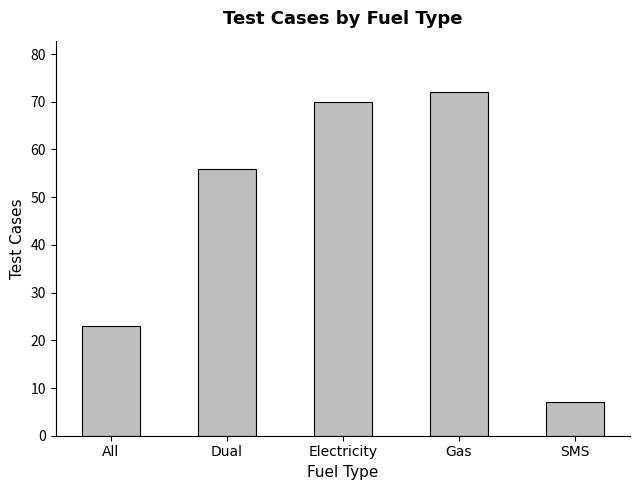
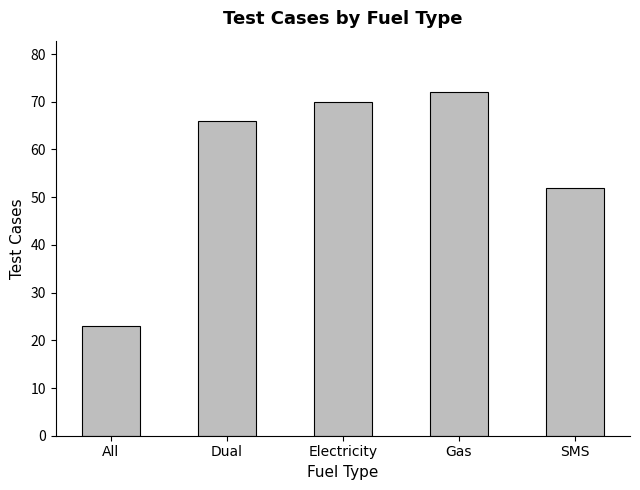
  {
    "All": 23,
-   "Dual": 56,
+   "Dual": 66,
    "Electricity": 70,
    "Gas": 72,
-   "SMS": 7
+   "SMS": 52
  }
